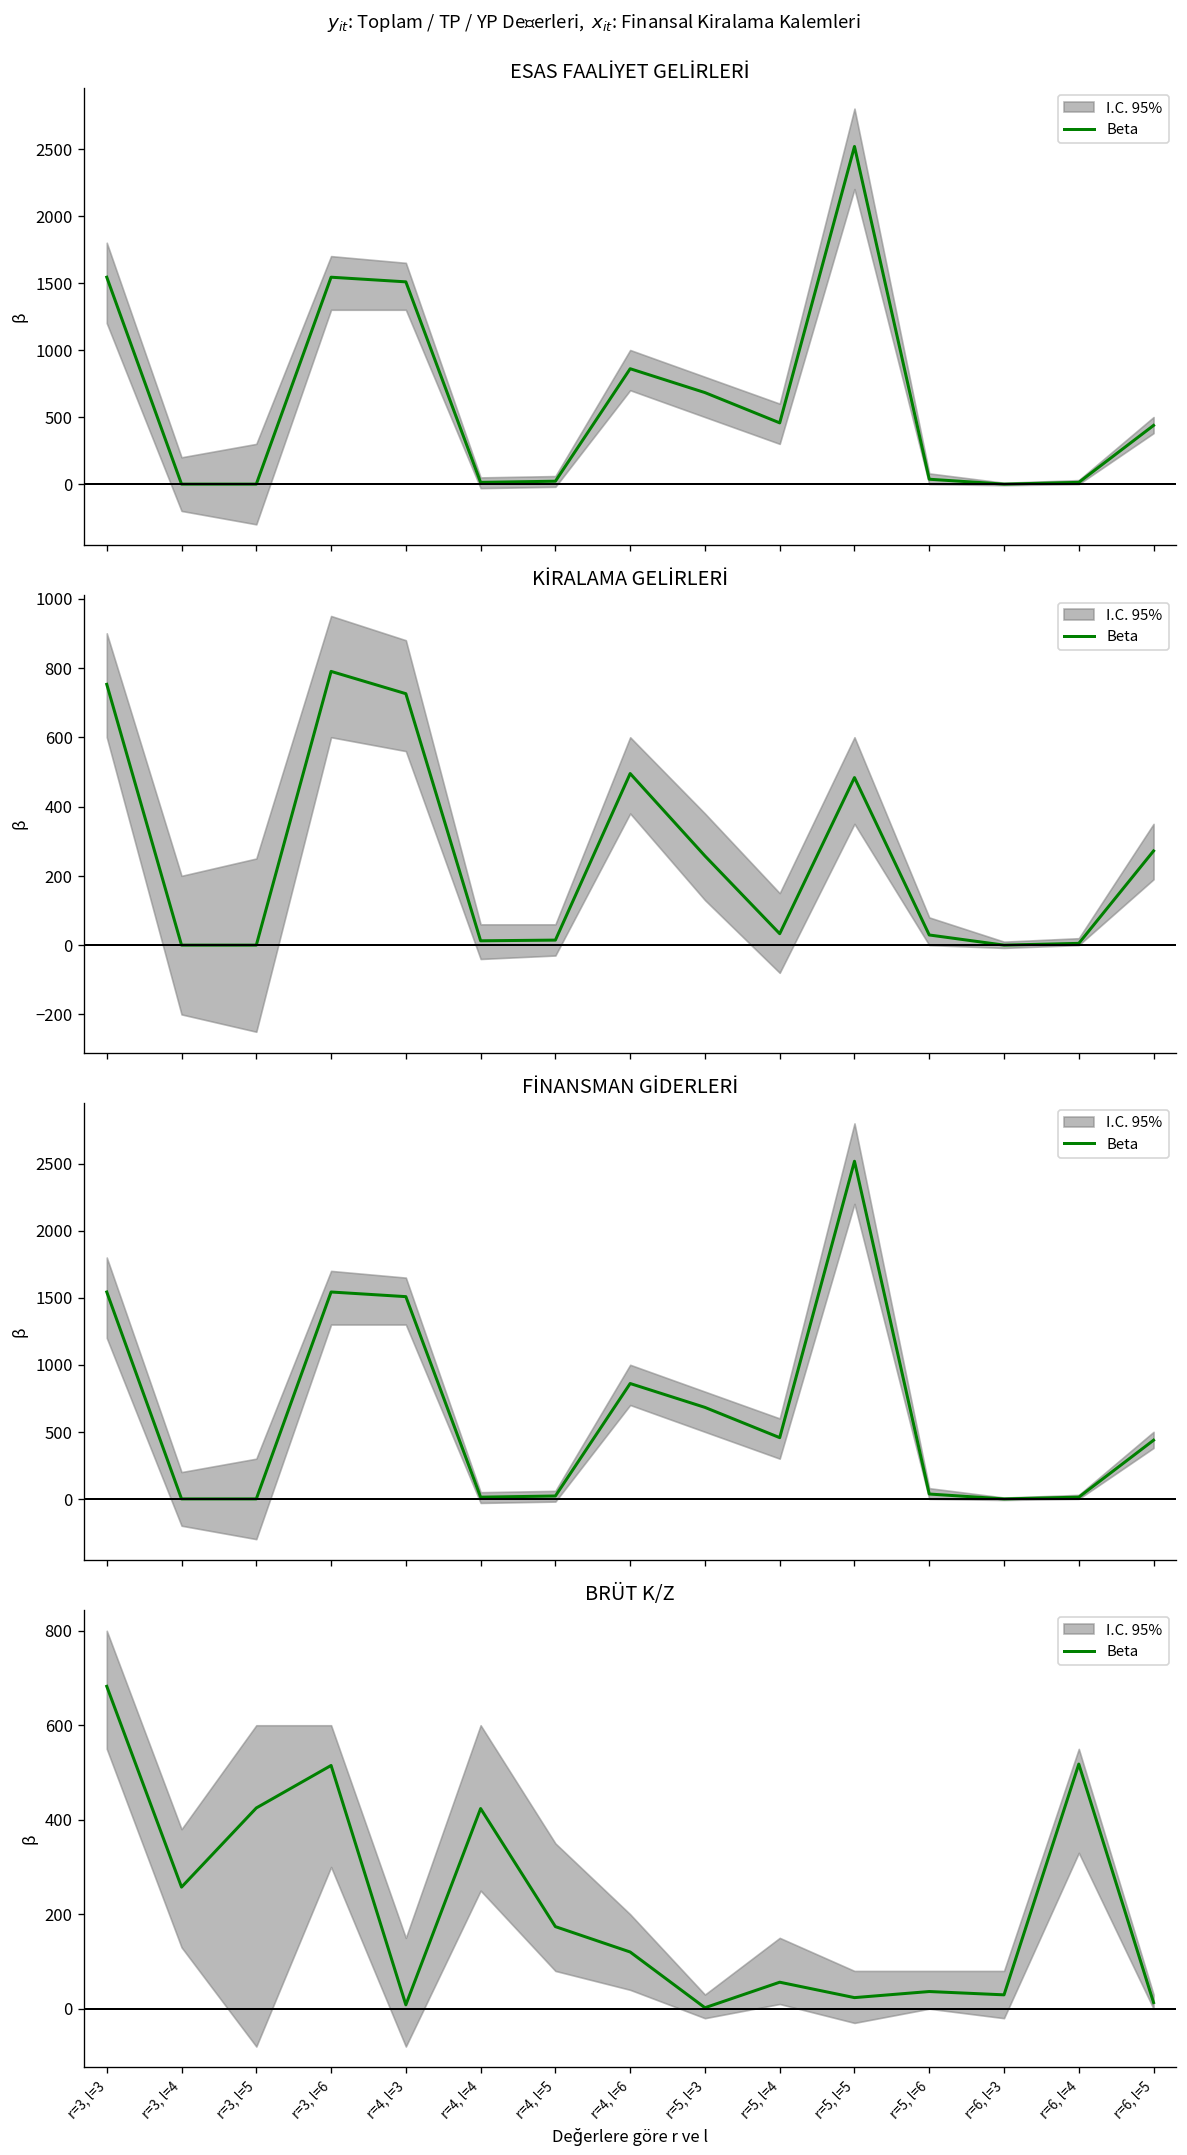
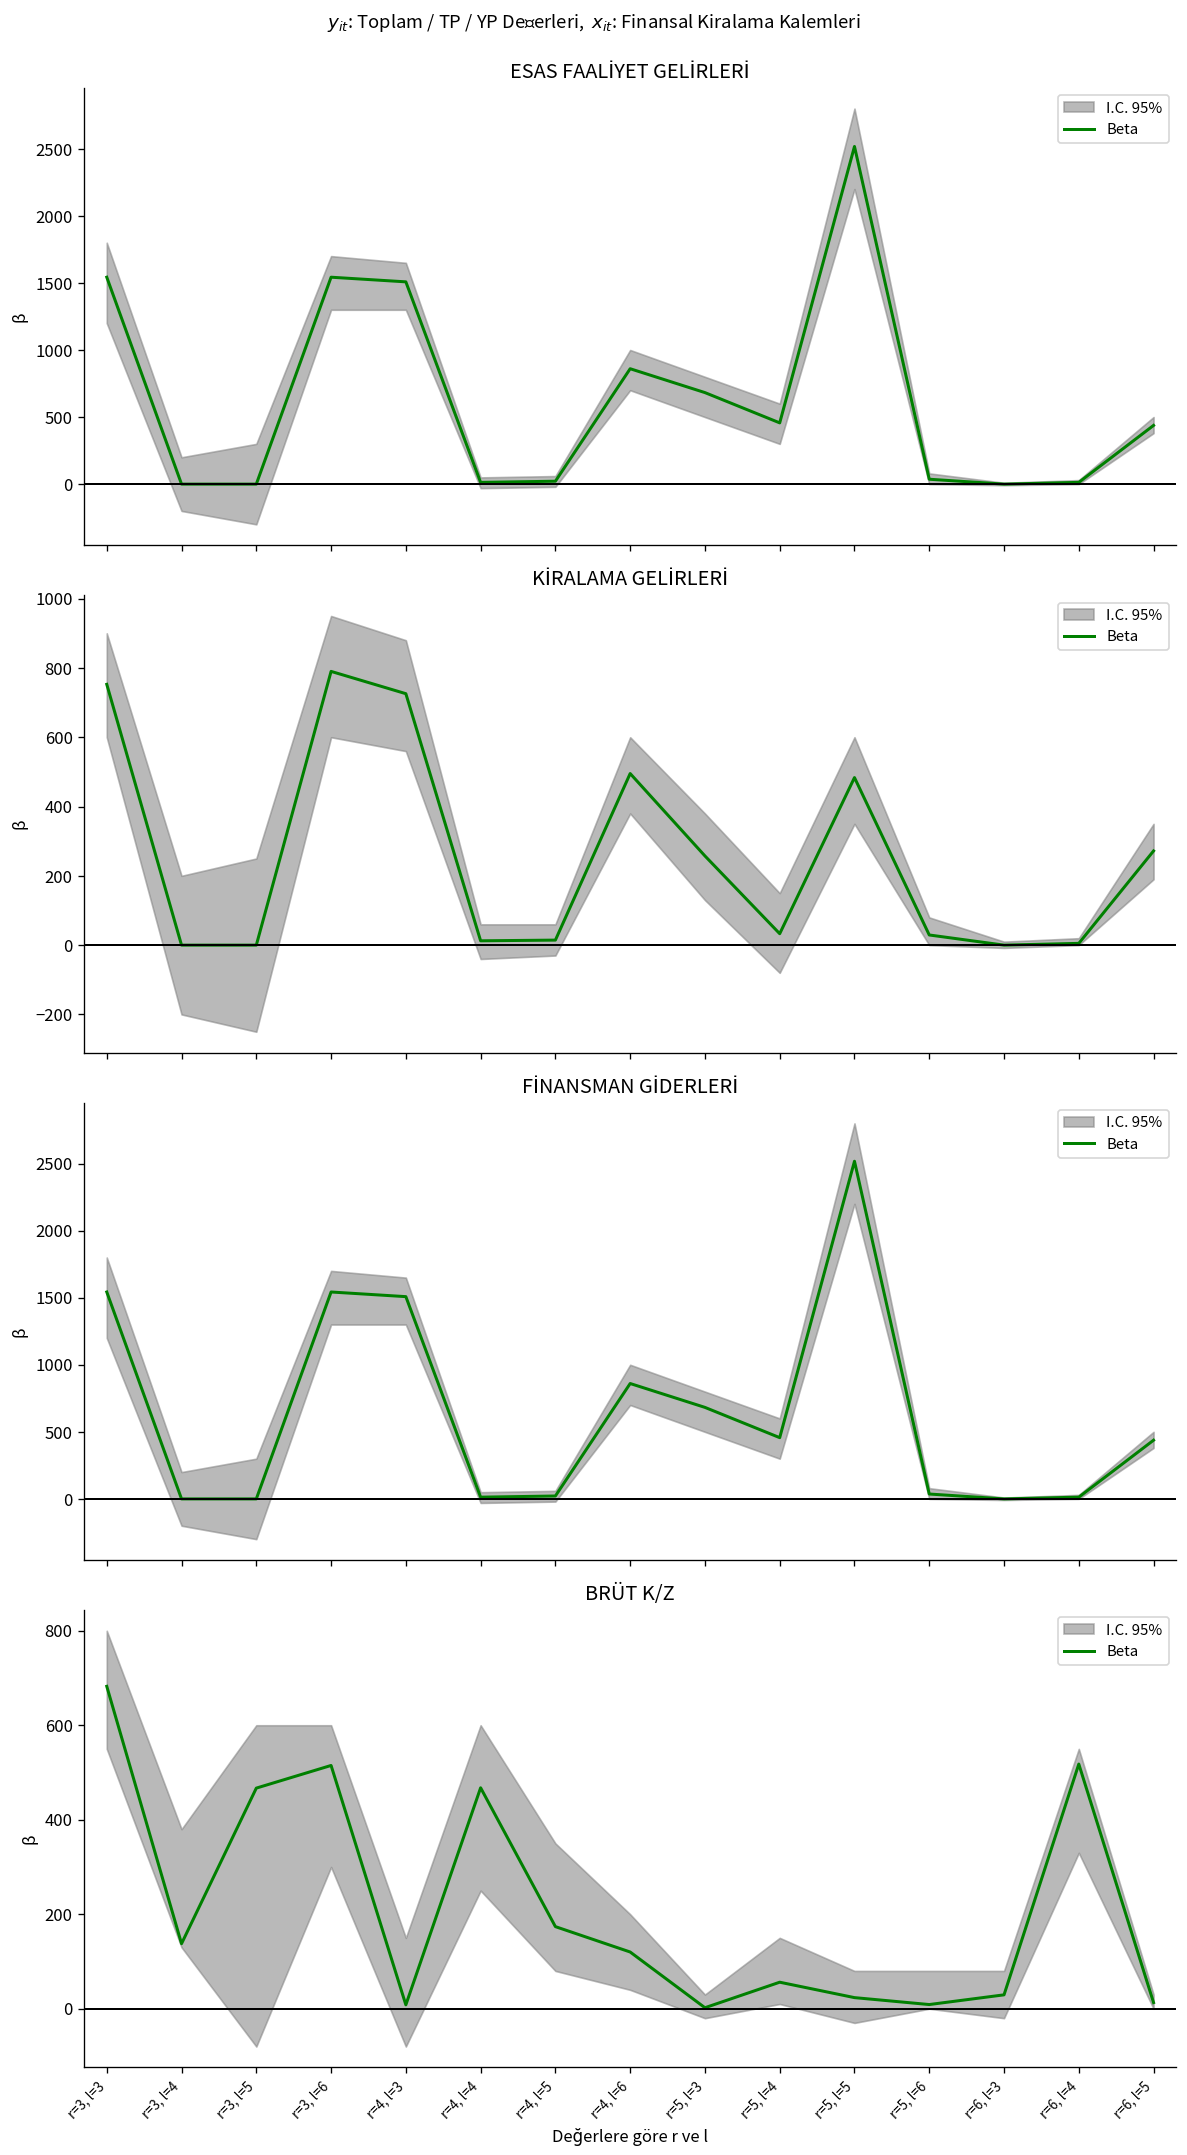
  {
    "BRÜT K/Z": {
      "Beta": {
        "r=3, l=3": 680,
-       "r=3, l=4": 260,
-       "r=3, l=5": 420,
+       "r=3, l=4": 140,
+       "r=3, l=5": 470,
        "r=3, l=6": 510,
        "r=4, l=3": 10,
-       "r=4, l=4": 420,
+       "r=4, l=4": 470,
        "r=4, l=5": 170,
        "r=4, l=6": 120,
        "r=5, l=3": 0,
        "r=5, l=4": 60,
        "r=5, l=5": 20,
-       "r=5, l=6": 40,
+       "r=5, l=6": 10,
        "r=6, l=3": 30,
        "r=6, l=4": 520,
        "r=6, l=5": 10
      }
    }
  }
